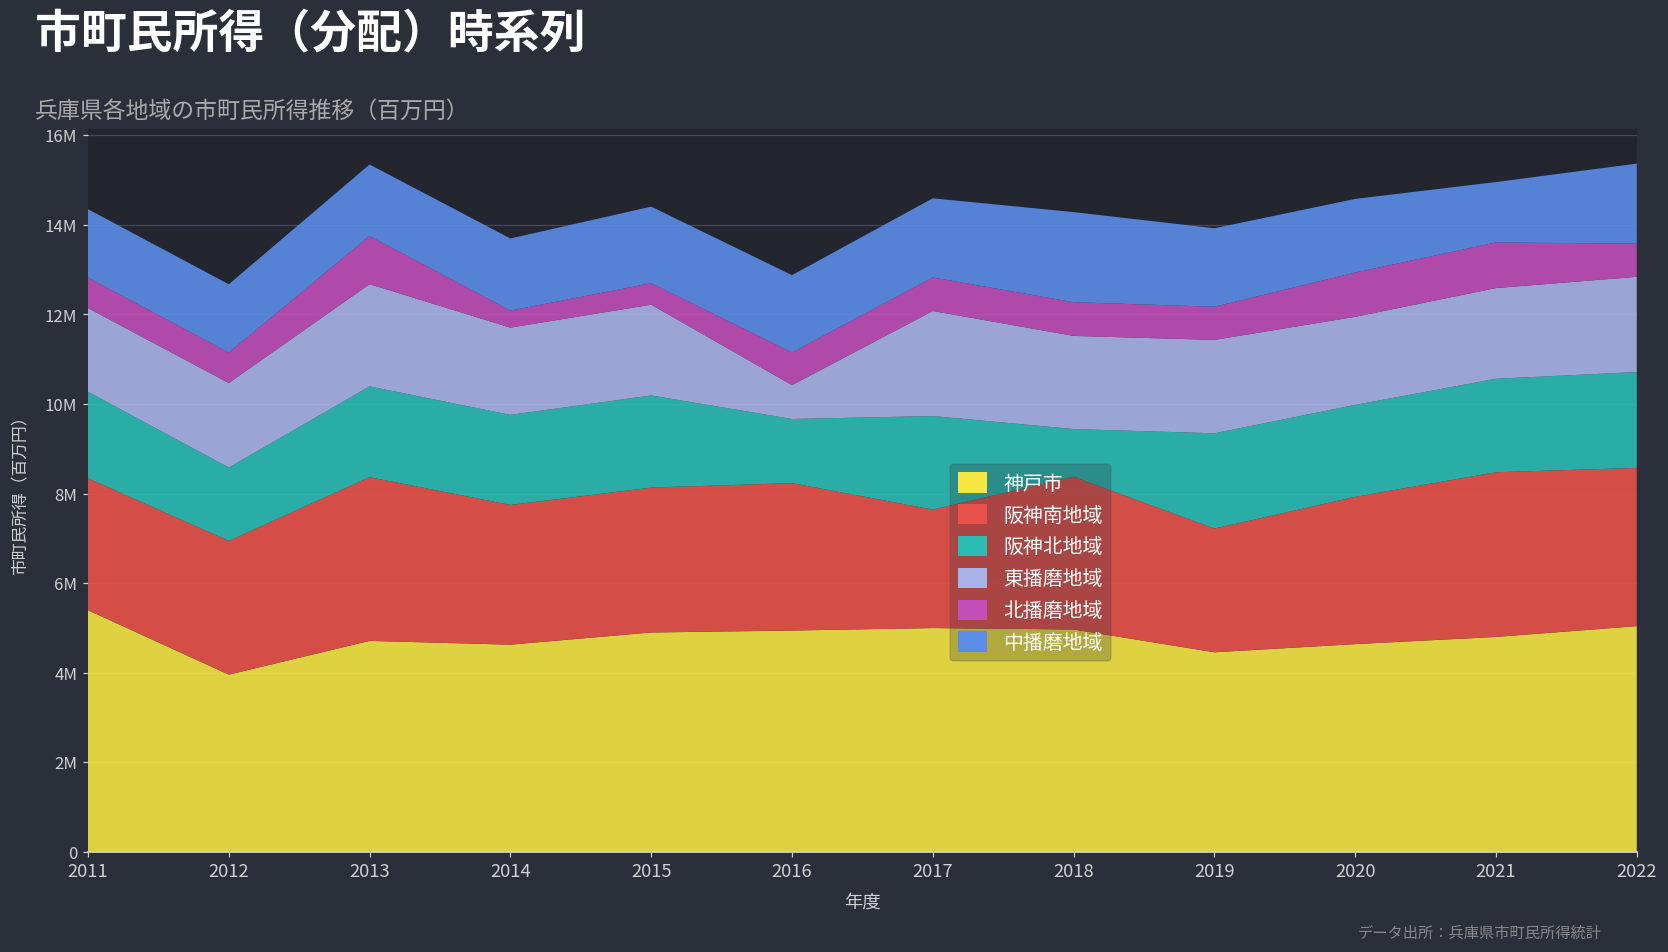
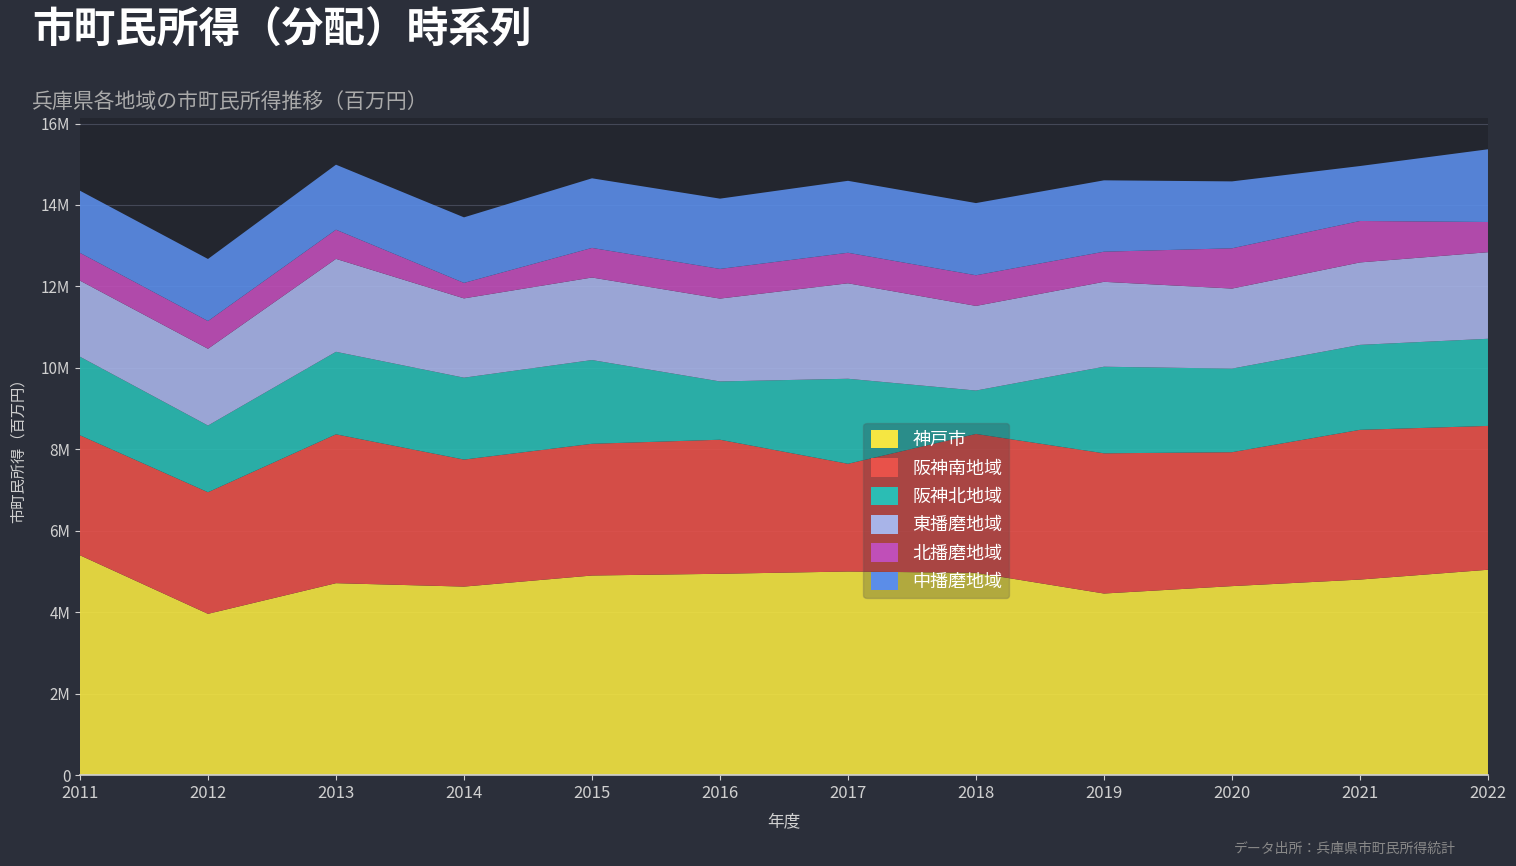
  {
    "神戸市": {
      "2011": 5400000,
      "2012": 4000000,
      "2013": 4700000,
      "2014": 4600000,
      "2015": 4900000,
      "2016": 4900000,
      "2017": 5000000,
      "2019": 4500000,
      "2020": 4600000,
      "2021": 4800000,
      "2022": 5000000
    },
    "阪神南地域": {
      "2011": 2900000,
      "2012": 3000000,
      "2013": 3700000,
      "2014": 3100000,
      "2015": 3200000,
      "2016": 3300000,
      "2017": 2600000,
-     "2019": 2800000,
+     "2019": 3400000,
      "2020": 3300000,
      "2021": 3700000,
      "2022": 3500000
    },
    "阪神北地域": {
      "2011": 1900000,
      "2012": 1600000,
      "2013": 2000000,
      "2014": 2000000,
      "2015": 2100000,
      "2016": 1400000,
      "2017": 2100000,
      "2018": 1100000,
      "2019": 2100000,
      "2020": 2100000,
      "2021": 2100000,
      "2022": 2100000
    },
    "東播磨地域": {
      "2011": 1900000,
      "2012": 1900000,
      "2013": 2300000,
      "2014": 1900000,
      "2015": 2000000,
-     "2016": 800000,
+     "2016": 2000000,
      "2017": 2300000,
      "2018": 2100000,
      "2019": 2100000,
      "2020": 2000000,
      "2021": 2000000,
      "2022": 2100000
    },
    "北播磨地域": {
      "2011": 700000,
      "2012": 700000,
-     "2013": 1100000,
+     "2013": 700000,
      "2014": 400000,
-     "2015": 500000,
+     "2015": 700000,
      "2016": 700000,
      "2017": 700000,
      "2018": 800000,
      "2019": 700000,
      "2020": 1000000,
      "2021": 1000000,
      "2022": 700000
    },
    "中播磨地域": {
      "2011": 1500000,
      "2012": 1500000,
      "2013": 1600000,
      "2014": 1600000,
      "2015": 1700000,
      "2016": 1700000,
      "2017": 1800000,
-     "2018": 2000000,
+     "2018": 1800000,
      "2019": 1800000,
      "2020": 1600000,
      "2021": 1300000,
      "2022": 1800000
    }
  }
